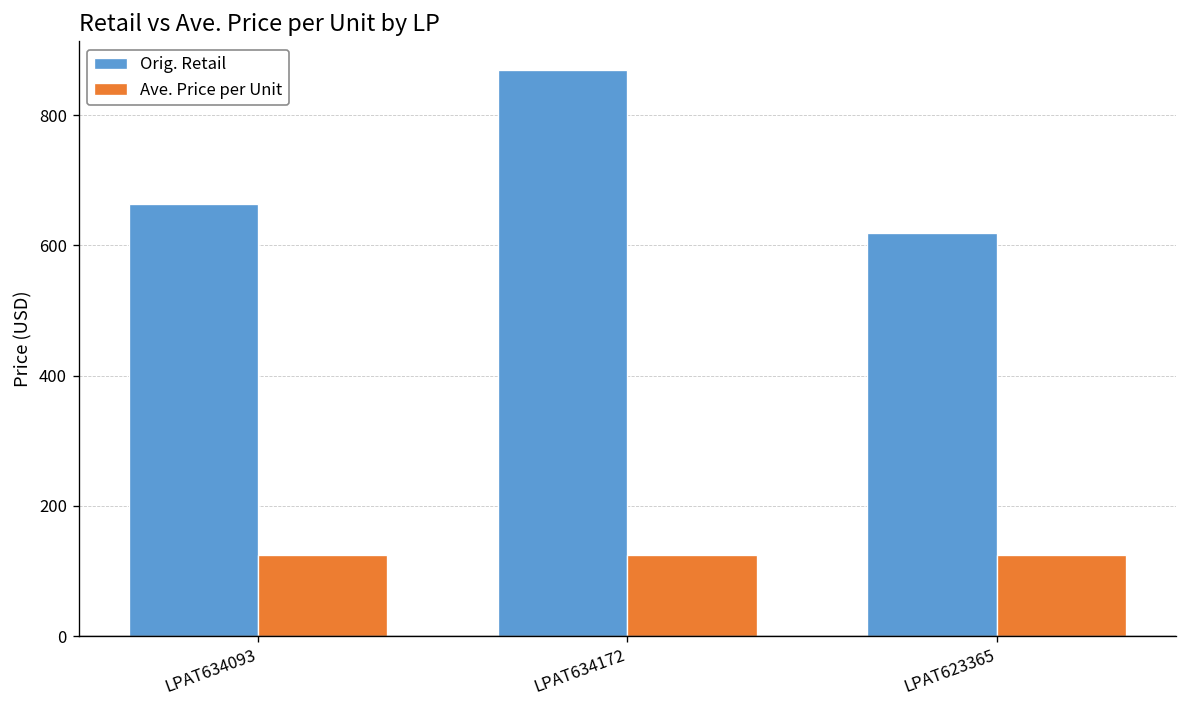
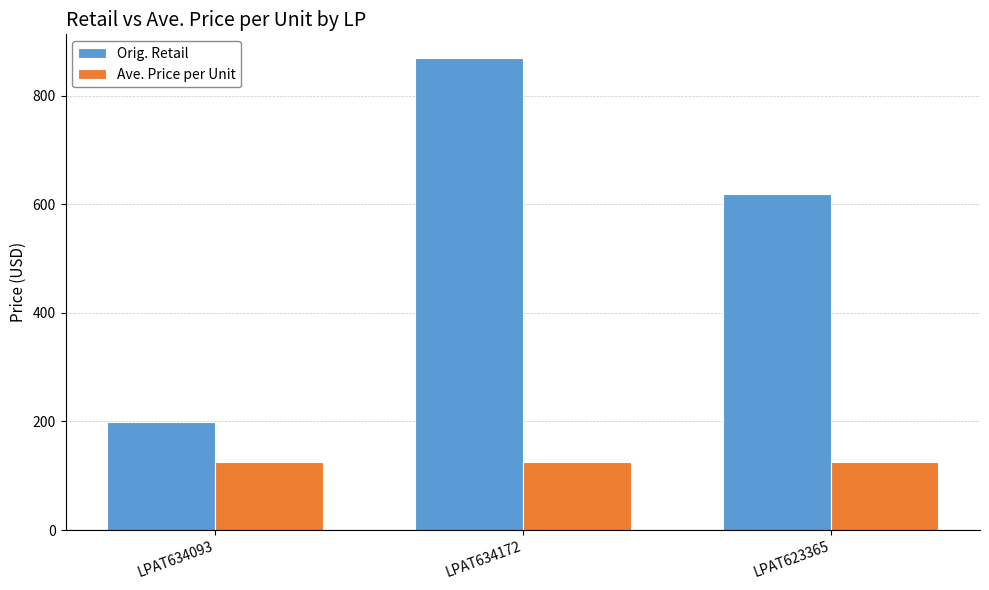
  {
    "Orig. Retail": {
-     "LPAT634093": 660,
+     "LPAT634093": 200,
      "LPAT634172": 870,
      "LPAT623365": 620
    },
    "Ave. Price per Unit": {
      "LPAT634093": 130,
      "LPAT634172": 130,
      "LPAT623365": 130
    }
  }
